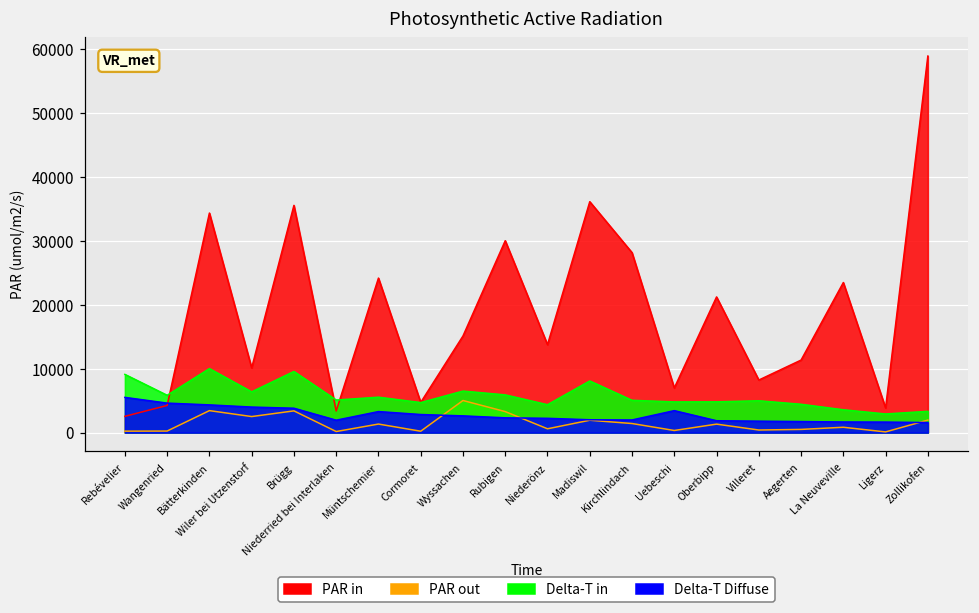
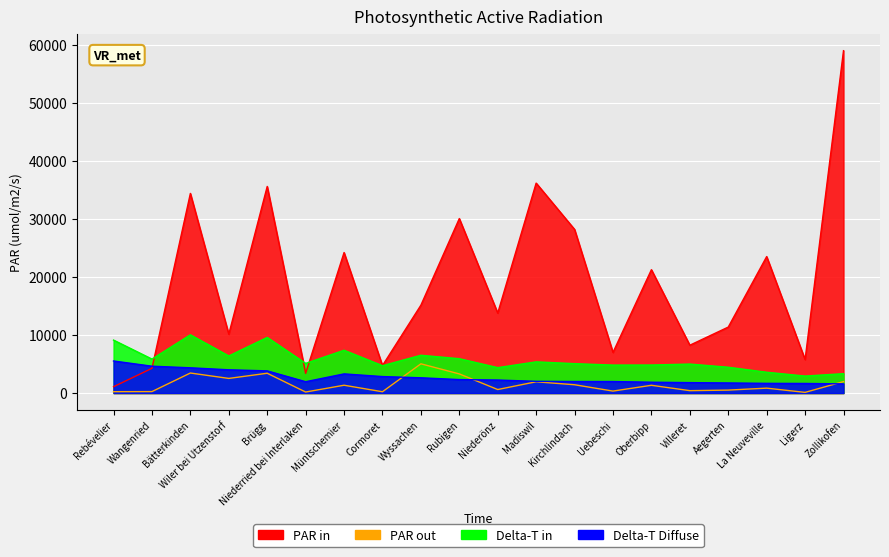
  {
    "PAR in": {
-     "Rebévelier": 3000,
+     "Rebévelier": 1000,
      "Bätterkinden": 34000,
      "Wiler bei Utzenstorf": 10000,
      "Brügg": 36000,
      "Niederried bei Interlaken": 3000,
      "Müntschemier": 24000,
      "Wyssachen": 15000,
      "Rubigen": 30000,
      "Niederönz": 14000,
      "Madiswil": 36000,
      "Kirchlindach": 28000,
      "Uebeschi": 7000,
      "Oberbipp": 21000,
      "Villeret": 8000,
      "Aegerten": 11000,
      "La Neuveville": 23000,
-     "Ligerz": 4000,
+     "Ligerz": 6000,
      "Zollikofen": 59000
    },
    "PAR out": {
      "Rebévelier": 0,
      "Wangenried": 0,
      "Bätterkinden": 3000,
      "Wiler bei Utzenstorf": 3000,
      "Niederried bei Interlaken": 0,
      "Müntschemier": 1000,
      "Cormoret": 0,
      "Wyssachen": 5000,
      "Rubigen": 3000,
      "Niederönz": 1000,
      "Kirchlindach": 1000,
      "Uebeschi": 0,
      "Oberbipp": 1000,
      "Villeret": 0,
      "Aegerten": 1000,
      "La Neuveville": 1000,
      "Ligerz": 0
    },
    "Delta-T in": {
      "Rebévelier": 9000,
      "Wangenried": 6000,
      "Bätterkinden": 10000,
      "Wiler bei Utzenstorf": 6000,
      "Brügg": 10000,
      "Niederried bei Interlaken": 5000,
-     "Müntschemier": 6000,
+     "Müntschemier": 7000,
      "Wyssachen": 7000,
      "Rubigen": 6000,
      "Niederönz": 4000,
-     "Madiswil": 8000,
+     "Madiswil": 5000,
      "Kirchlindach": 5000,
      "Uebeschi": 5000,
      "Oberbipp": 5000,
      "Villeret": 5000,
      "Aegerten": 4000,
      "La Neuveville": 4000,
      "Ligerz": 3000,
      "Zollikofen": 3000
    },
    "Delta-T Diffuse": {
      "Rebévelier": 6000,
      "Bätterkinden": 4000,
      "Wiler bei Utzenstorf": 4000,
      "Niederried bei Interlaken": 2000,
      "Müntschemier": 3000,
      "Cormoret": 3000,
      "Wyssachen": 3000,
      "Rubigen": 2000,
      "Niederönz": 2000,
      "Kirchlindach": 2000,
-     "Uebeschi": 3000,
+     "Uebeschi": 2000,
      "Oberbipp": 2000,
      "Villeret": 2000,
      "Aegerten": 2000,
      "La Neuveville": 2000,
      "Ligerz": 2000
    }
  }
